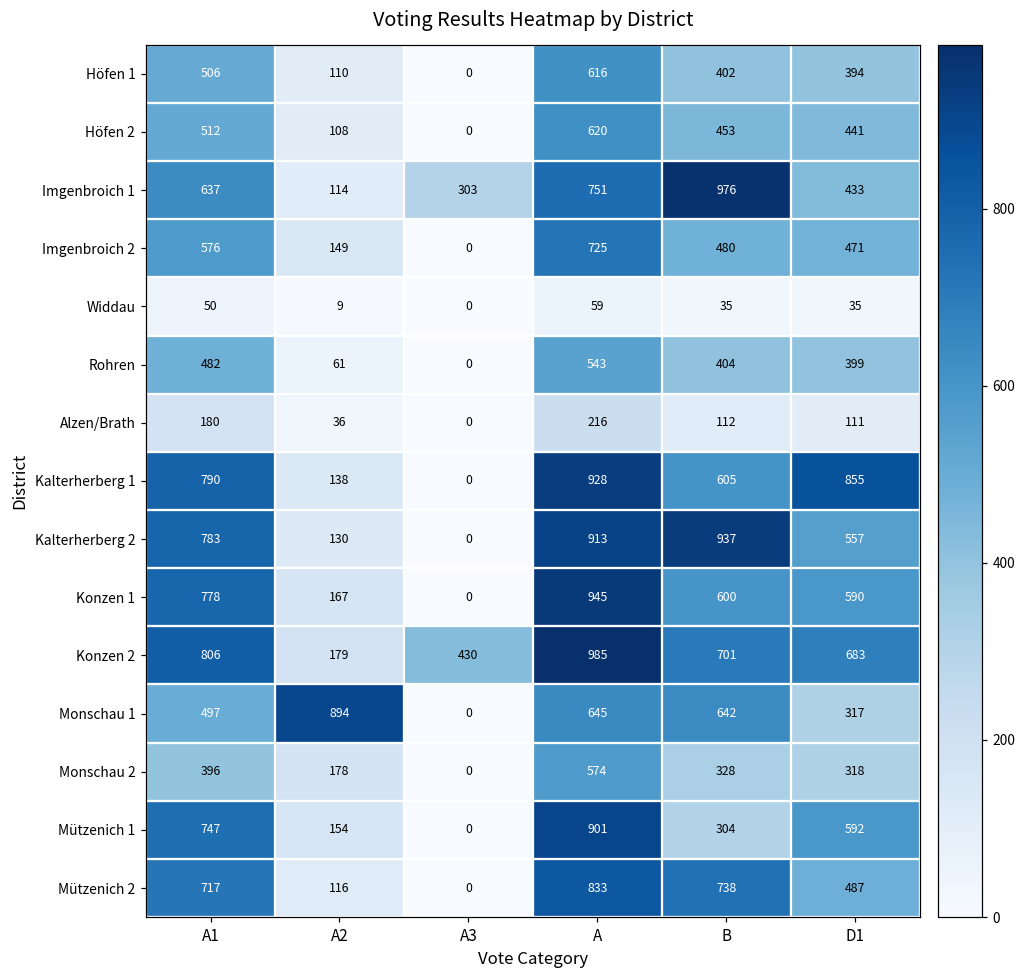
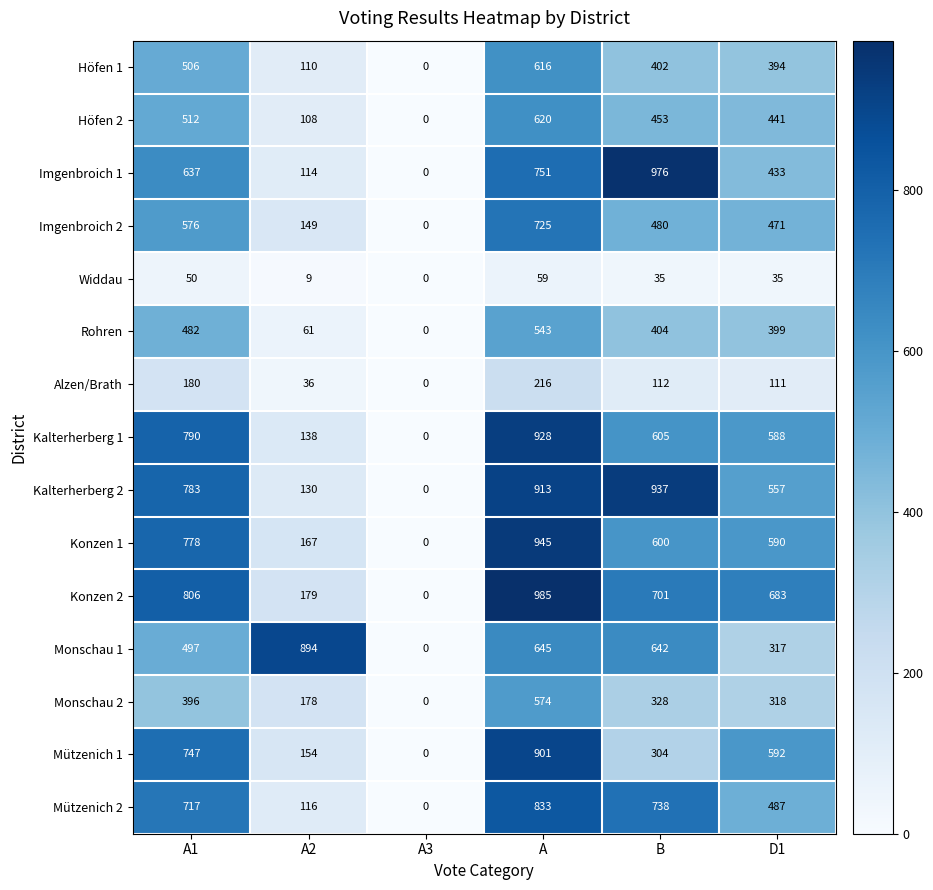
  {
    "Höfen 1": {
      "A1": 506,
      "A2": 110,
      "A3": 0,
      "A": 616,
      "B": 402,
      "D1": 394
    },
    "Höfen 2": {
      "A1": 512,
      "A2": 108,
      "A3": 0,
      "A": 620,
      "B": 453,
      "D1": 441
    },
    "Imgenbroich 1": {
      "A1": 637,
      "A2": 114,
-     "A3": 303,
+     "A3": 0,
      "A": 751,
      "B": 976,
      "D1": 433
    },
    "Imgenbroich 2": {
      "A1": 576,
      "A2": 149,
      "A3": 0,
      "A": 725,
      "B": 480,
      "D1": 471
    },
    "Widdau": {
      "A1": 50,
      "A2": 9,
      "A3": 0,
      "A": 59,
      "B": 35,
      "D1": 35
    },
    "Rohren": {
      "A1": 482,
      "A2": 61,
      "A3": 0,
      "A": 543,
      "B": 404,
      "D1": 399
    },
    "Alzen/Brath": {
      "A1": 180,
      "A2": 36,
      "A3": 0,
      "A": 216,
      "B": 112,
      "D1": 111
    },
    "Kalterherberg 1": {
      "A1": 790,
      "A2": 138,
      "A3": 0,
      "A": 928,
      "B": 605,
-     "D1": 855
+     "D1": 588
    },
    "Kalterherberg 2": {
      "A1": 783,
      "A2": 130,
      "A3": 0,
      "A": 913,
      "B": 937,
      "D1": 557
    },
    "Konzen 1": {
      "A1": 778,
      "A2": 167,
      "A3": 0,
      "A": 945,
      "B": 600,
      "D1": 590
    },
    "Konzen 2": {
      "A1": 806,
      "A2": 179,
-     "A3": 430,
+     "A3": 0,
      "A": 985,
      "B": 701,
      "D1": 683
    },
    "Monschau 1": {
      "A1": 497,
      "A2": 894,
      "A3": 0,
      "A": 645,
      "B": 642,
      "D1": 317
    },
    "Monschau 2": {
      "A1": 396,
      "A2": 178,
      "A3": 0,
      "A": 574,
      "B": 328,
      "D1": 318
    },
    "Mützenich 1": {
      "A1": 747,
      "A2": 154,
      "A3": 0,
      "A": 901,
      "B": 304,
      "D1": 592
    },
    "Mützenich 2": {
      "A1": 717,
      "A2": 116,
      "A3": 0,
      "A": 833,
      "B": 738,
      "D1": 487
    }
  }
